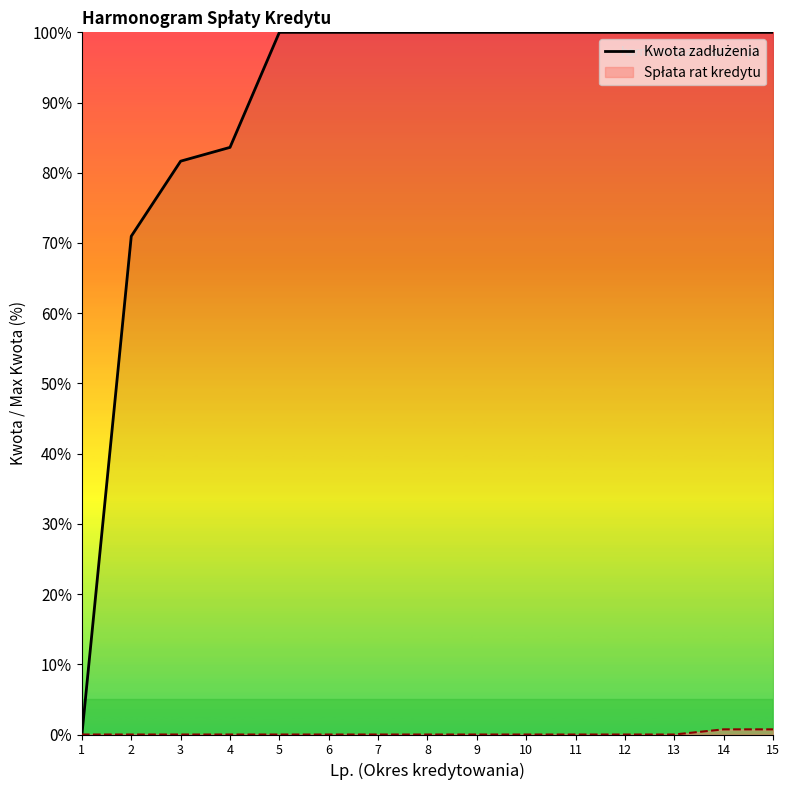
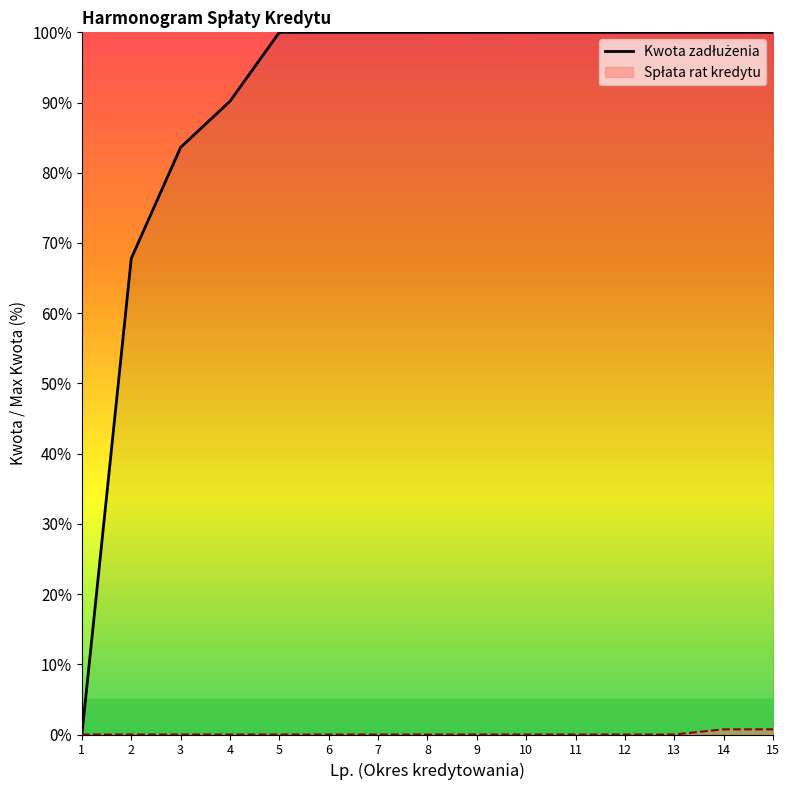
  {
    "Kwota zadłużenia": {
-     "2": "71%",
-     "3": "82%",
-     "4": "84%",
+     "2": "68%",
+     "3": "84%",
+     "4": "90%",
      "5": "100%",
      "6": "100%",
      "7": "100%",
      "8": "100%",
      "9": "100%",
      "10": "100%",
      "11": "100%",
      "12": "100%",
      "13": "100%",
      "14": "100%",
      "15": "100%"
    },
    "Spłata rat kredytu": {
      "2": "0%",
      "3": "0%",
      "4": "0%",
      "5": "0%",
      "6": "0%",
      "7": "0%",
      "8": "0%",
      "9": "0%",
      "10": "0%",
      "11": "0%",
      "12": "0%",
      "13": "0%",
      "14": "1%",
      "15": "1%"
    }
  }
